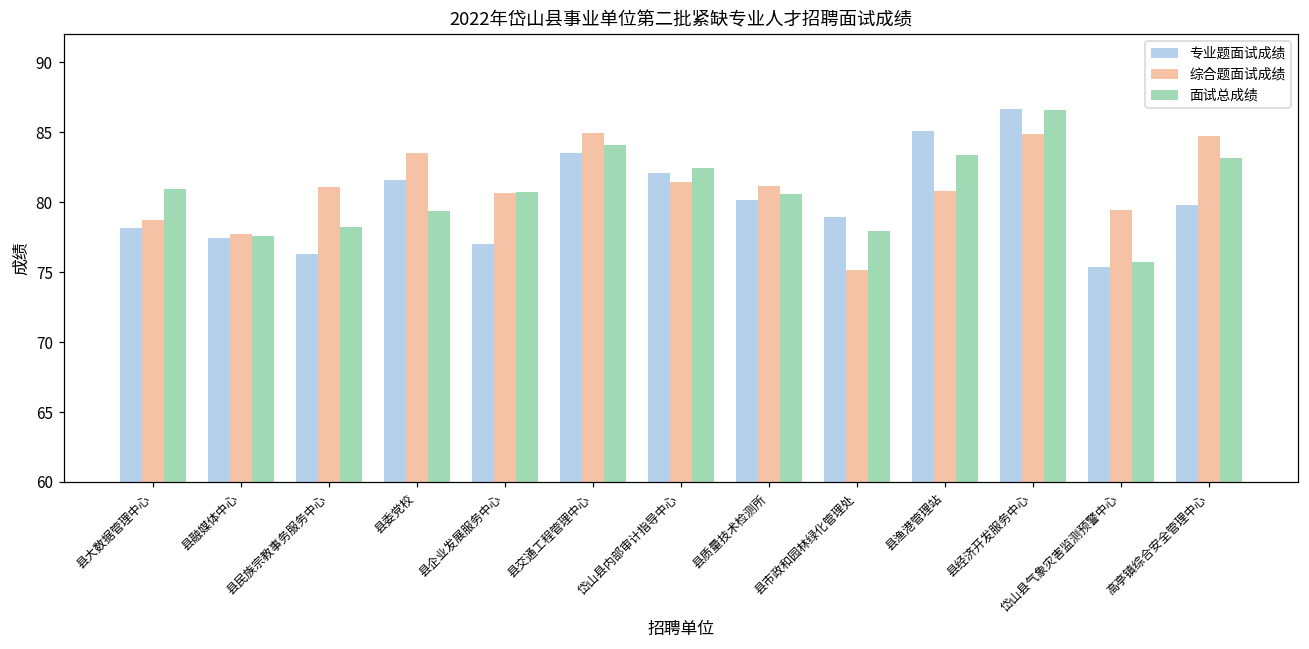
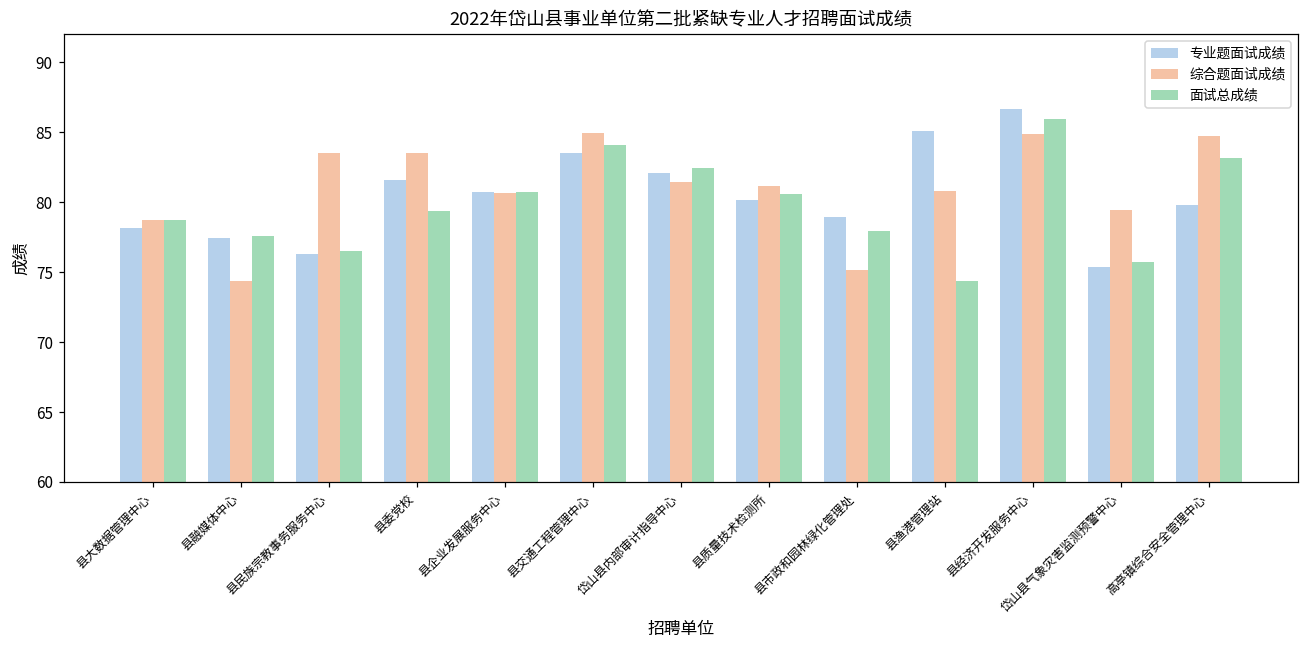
  {
    "专业题面试成绩": {
      "县大数据管理中心": 78.1,
      "县融媒体中心": 77.5,
      "县民族宗教事务服务中心": 76.3,
      "县委党校": 81.6,
-     "县企业发展服务中心": 77.0,
+     "县企业发展服务中心": 80.7,
      "县交通工程管理中心": 83.6,
      "岱山县内部审计指导中心": 82.1,
      "县质量技术检测所": 80.1,
      "县市政和园林绿化管理处": 78.9,
      "县渔港管理站": 85.1,
      "县经济开发服务中心": 86.7,
      "岱山县气象灾害监测预警中心": 75.3,
      "高亭镇综合安全管理中心": 79.8
    },
    "综合题面试成绩": {
      "县大数据管理中心": 78.7,
-     "县融媒体中心": 77.7,
-     "县民族宗教事务服务中心": 81.1,
+     "县融媒体中心": 74.4,
+     "县民族宗教事务服务中心": 83.5,
      "县委党校": 83.5,
      "县企业发展服务中心": 80.7,
      "县交通工程管理中心": 85.0,
      "岱山县内部审计指导中心": 81.5,
      "县质量技术检测所": 81.2,
      "县市政和园林绿化管理处": 75.2,
      "县渔港管理站": 80.8,
      "县经济开发服务中心": 84.9,
      "岱山县气象灾害监测预警中心": 79.4,
      "高亭镇综合安全管理中心": 84.7
    },
    "面试总成绩": {
-     "县大数据管理中心": 81.0,
+     "县大数据管理中心": 78.7,
      "县融媒体中心": 77.6,
-     "县民族宗教事务服务中心": 78.2,
+     "县民族宗教事务服务中心": 76.5,
      "县委党校": 79.3,
      "县企业发展服务中心": 80.7,
      "县交通工程管理中心": 84.1,
      "岱山县内部审计指导中心": 82.5,
      "县质量技术检测所": 80.6,
      "县市政和园林绿化管理处": 77.9,
-     "县渔港管理站": 83.4,
-     "县经济开发服务中心": 86.6,
+     "县渔港管理站": 74.4,
+     "县经济开发服务中心": 86.0,
      "岱山县气象灾害监测预警中心": 75.7,
      "高亭镇综合安全管理中心": 83.2
    }
  }
